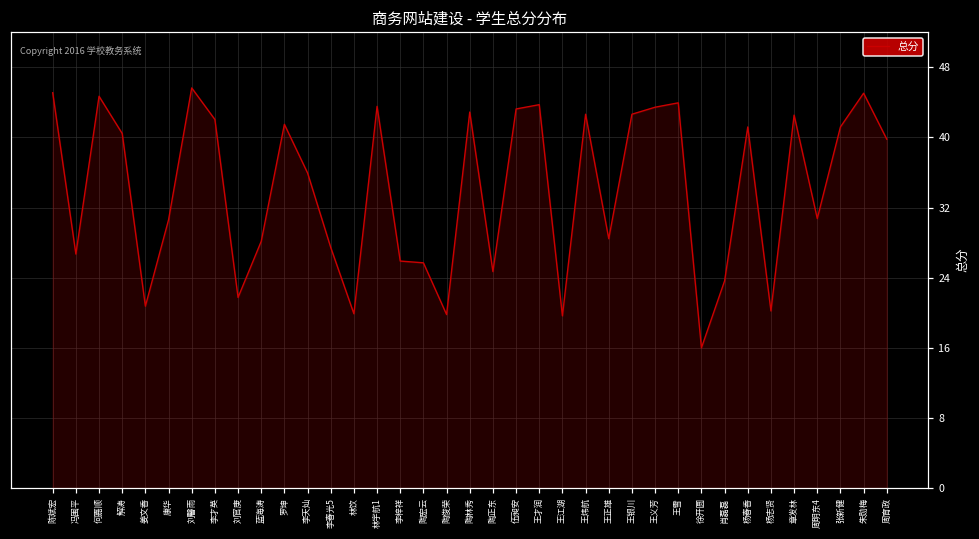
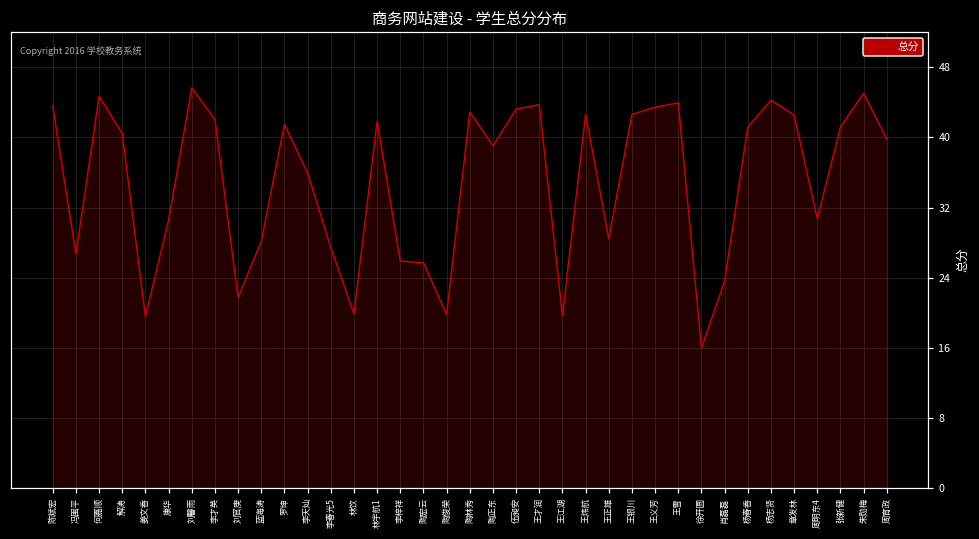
  {
-   "陈斌宏": 45,
+   "陈斌宏": 44,
    "冯围平": 27,
    "何嘉顺": 45,
    "解涛": 40,
-   "姜文香": 21,
+   "姜文香": 20,
    "康华": 31,
    "刘馨雨": 46,
    "李才英": 42,
    "刘官庚": 22,
    "蓝海涛": 28,
    "罗坤": 42,
    "李天灿": 36,
    "李春光5": 27,
    "林饮": 20,
-   "林宇航1": 44,
+   "林宇航1": 42,
    "李梓祥": 26,
    "陶宏云": 26,
    "陶俊荣": 20,
    "陶林秀": 43,
-   "陶正东": 25,
+   "陶正东": 39,
    "伍昶安": 43,
    "王才润": 44,
    "王江湖": 20,
    "王炜航": 43,
    "王正雄": 28,
    "王银川": 43,
    "王义芳": 43,
    "王雪": 44,
    "徐开圆": 16,
    "肖磊磊": 24,
    "杨春香": 41,
-   "杨志贤": 20,
+   "杨志贤": 44,
    "章发林": 43,
    "周明东4": 31,
    "张新健": 41,
    "朱勋梅": 45,
    "周育政": 40
  }
